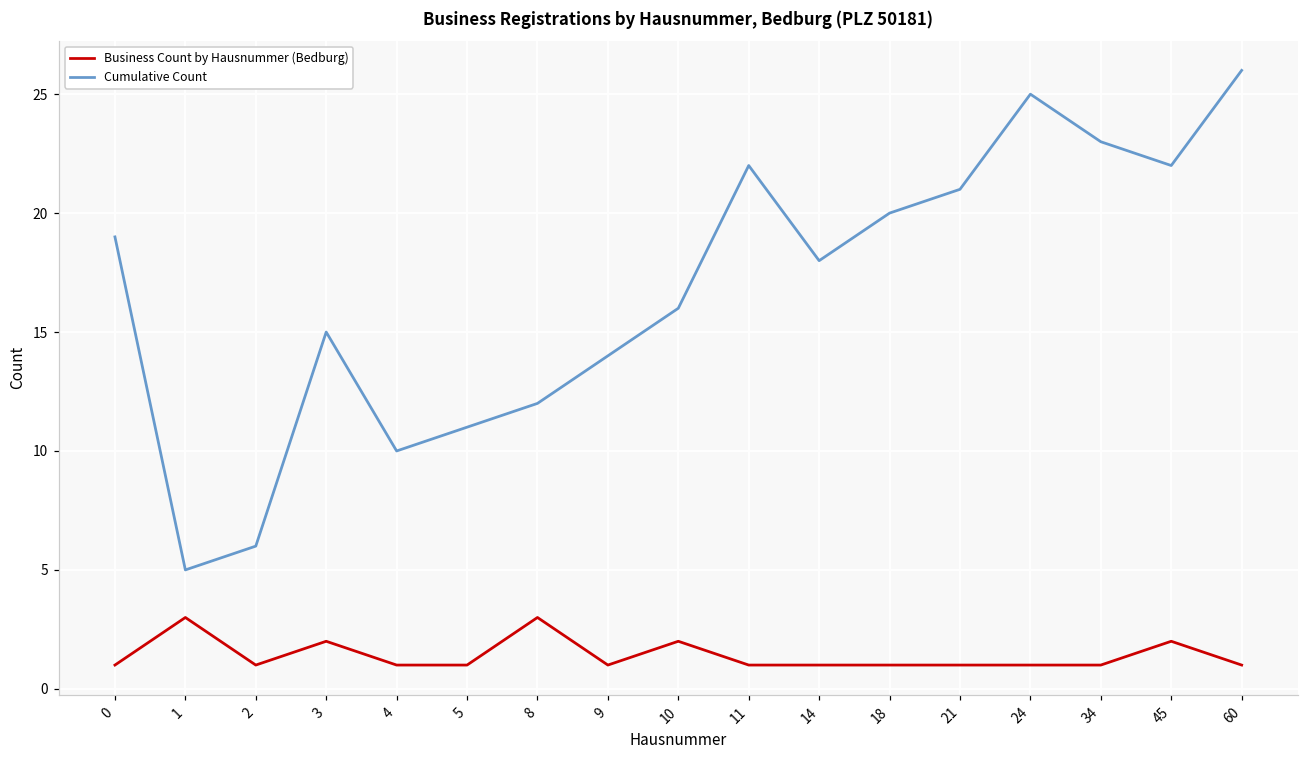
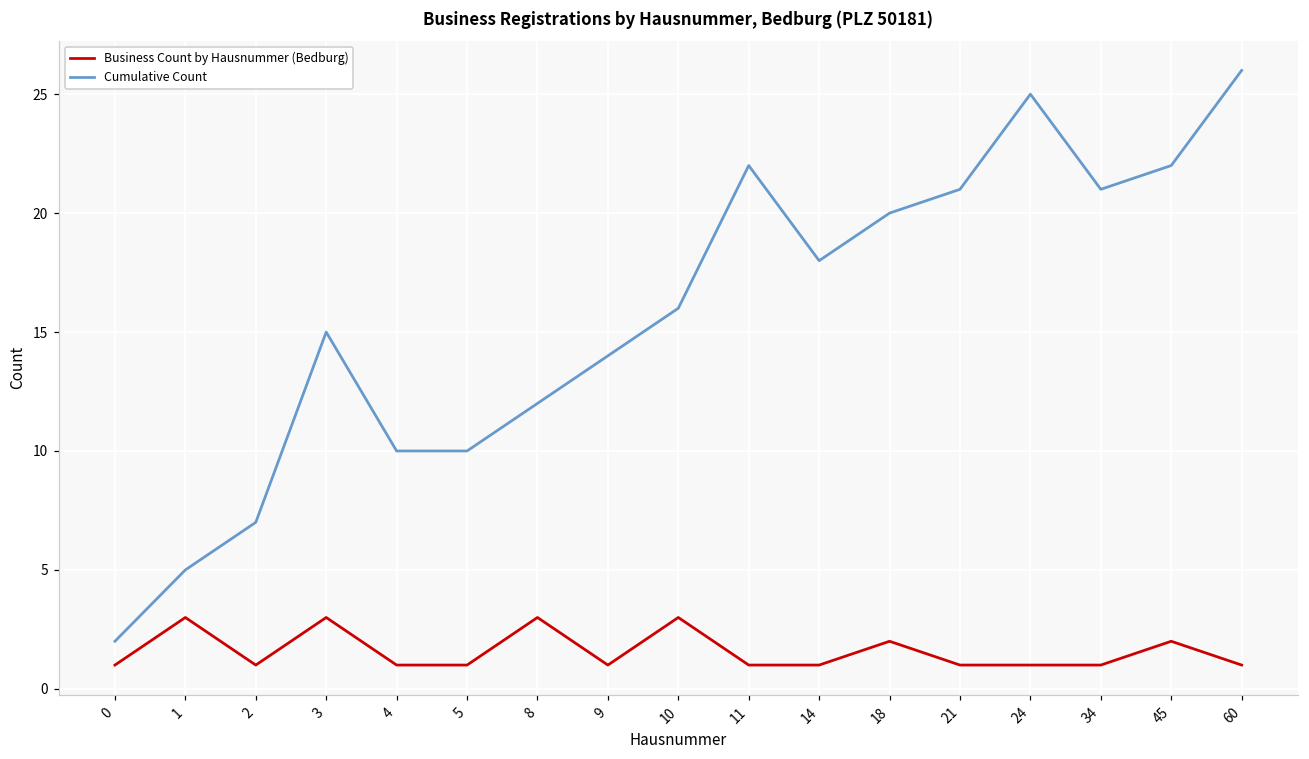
  {
    "Business Count by Hausnummer (Bedburg)": {
      "0": 1,
      "1": 3,
      "2": 1,
-     "3": 2,
+     "3": 3,
      "4": 1,
      "5": 1,
      "8": 3,
      "9": 1,
-     "10": 2,
+     "10": 3,
      "11": 1,
      "14": 1,
-     "18": 1,
+     "18": 2,
      "21": 1,
      "24": 1,
      "34": 1,
      "45": 2,
      "60": 1
    },
    "Cumulative Count": {
-     "0": 19,
+     "0": 2,
      "1": 5,
-     "2": 6,
+     "2": 7,
      "3": 15,
      "4": 10,
-     "5": 11,
+     "5": 10,
      "8": 12,
      "9": 14,
      "10": 16,
      "11": 22,
      "14": 18,
      "18": 20,
      "21": 21,
      "24": 25,
-     "34": 23,
+     "34": 21,
      "45": 22,
      "60": 26
    }
  }
